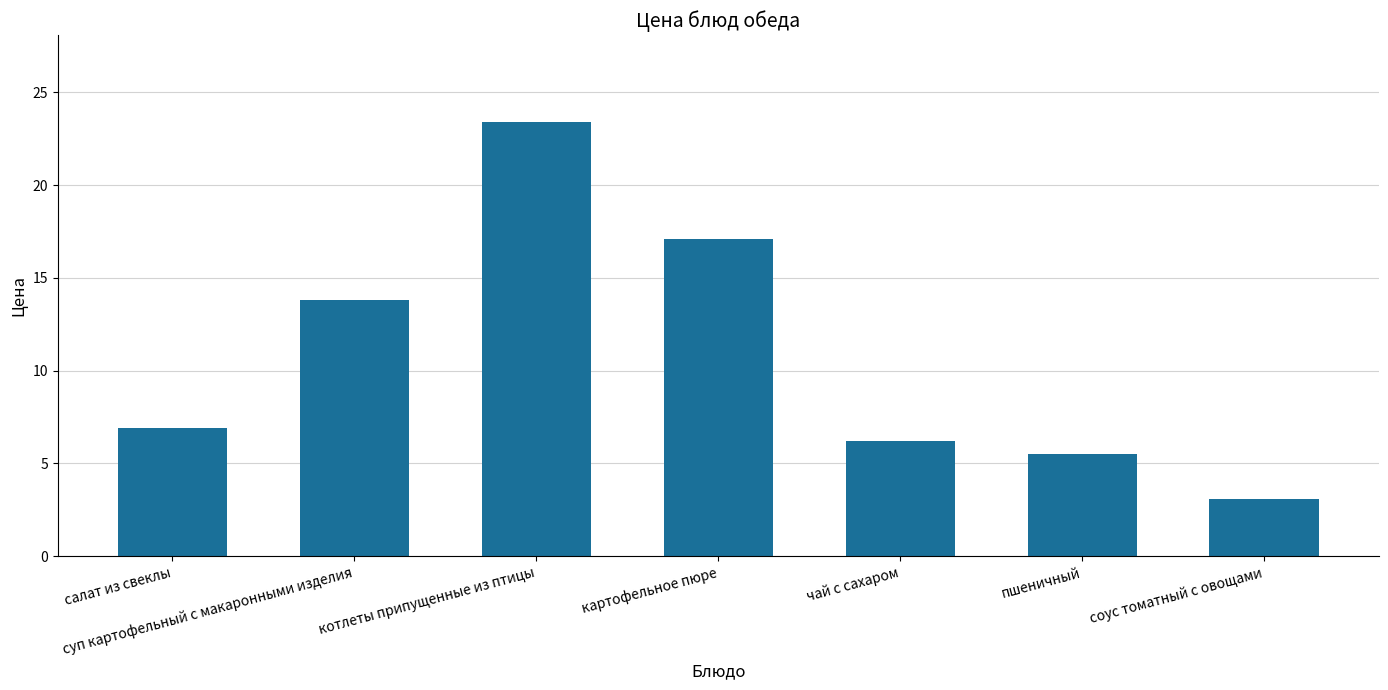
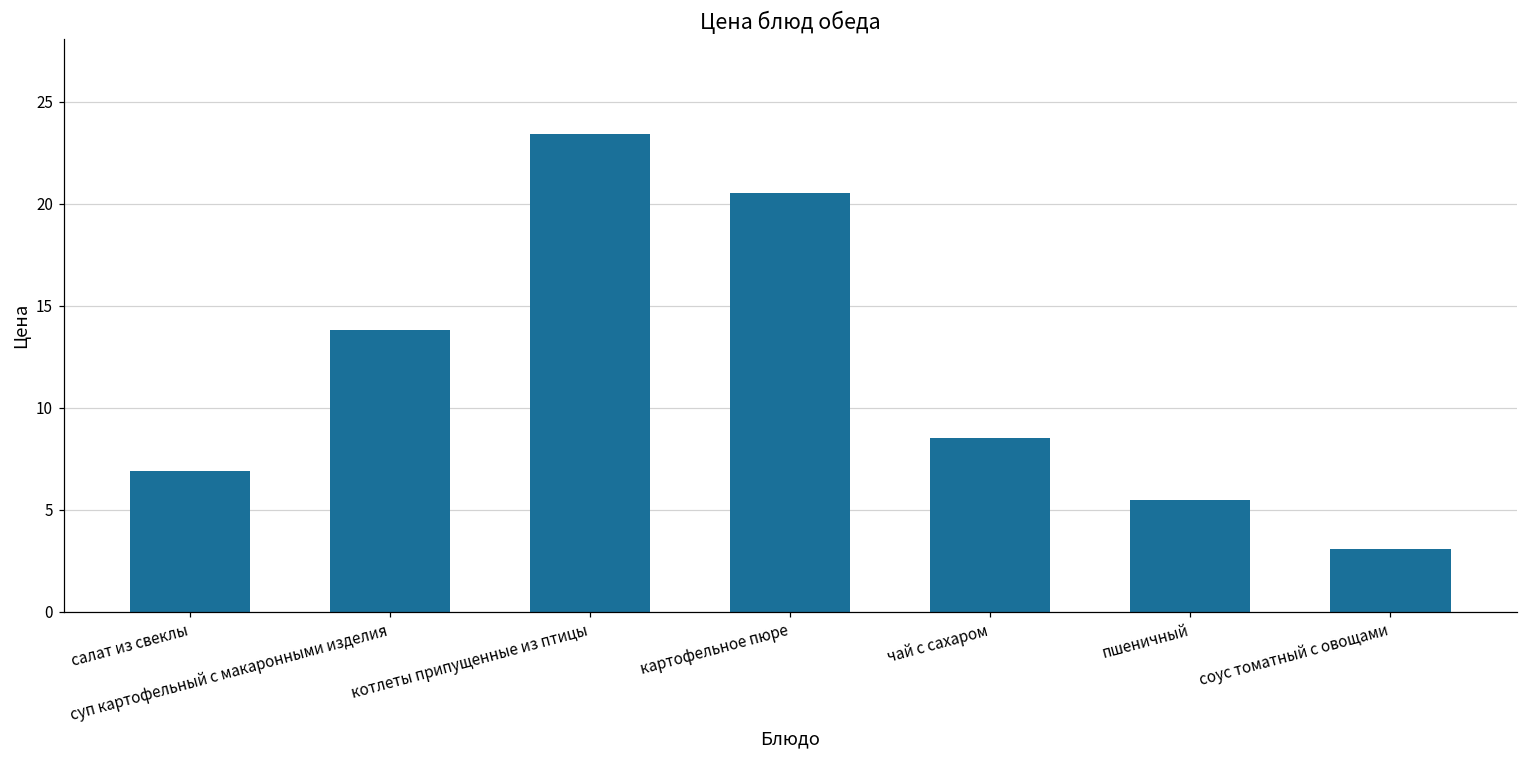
  {
    "салат из свеклы": 6.9,
    "суп картофельный с макаронными изделия": 13.8,
    "котлеты припущенные из птицы": 23.4,
-   "картофельное пюре": 17.1,
-   "чай с сахаром": 6.2,
+   "картофельное пюре": 20.5,
+   "чай с сахаром": 8.5,
    "пшеничный": 5.5,
    "соус томатный с овощами": 3.1
  }
